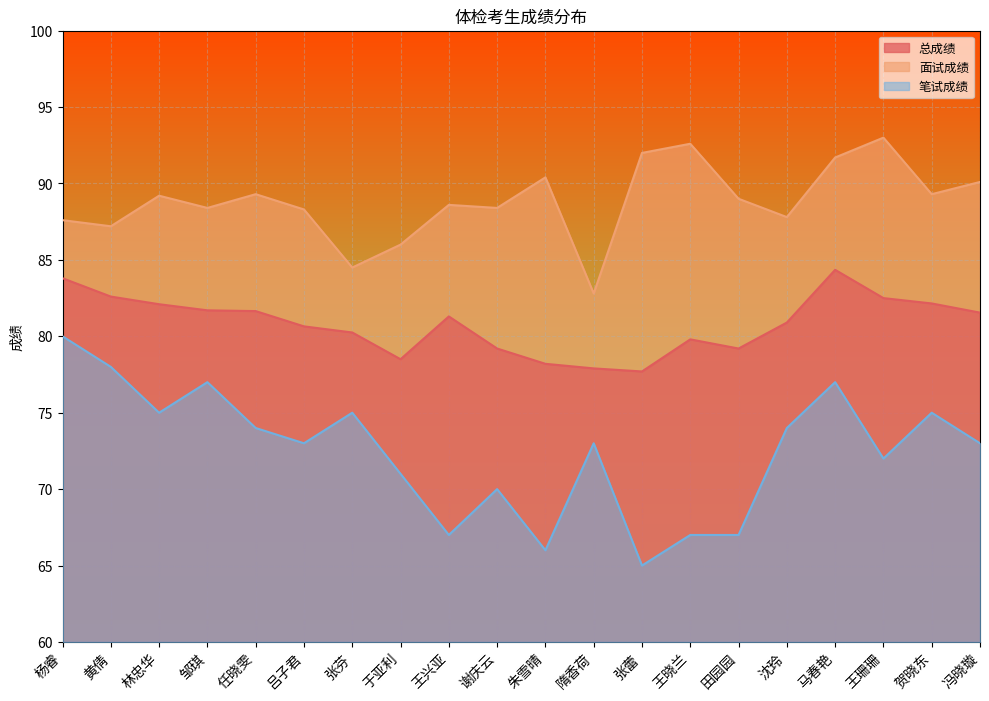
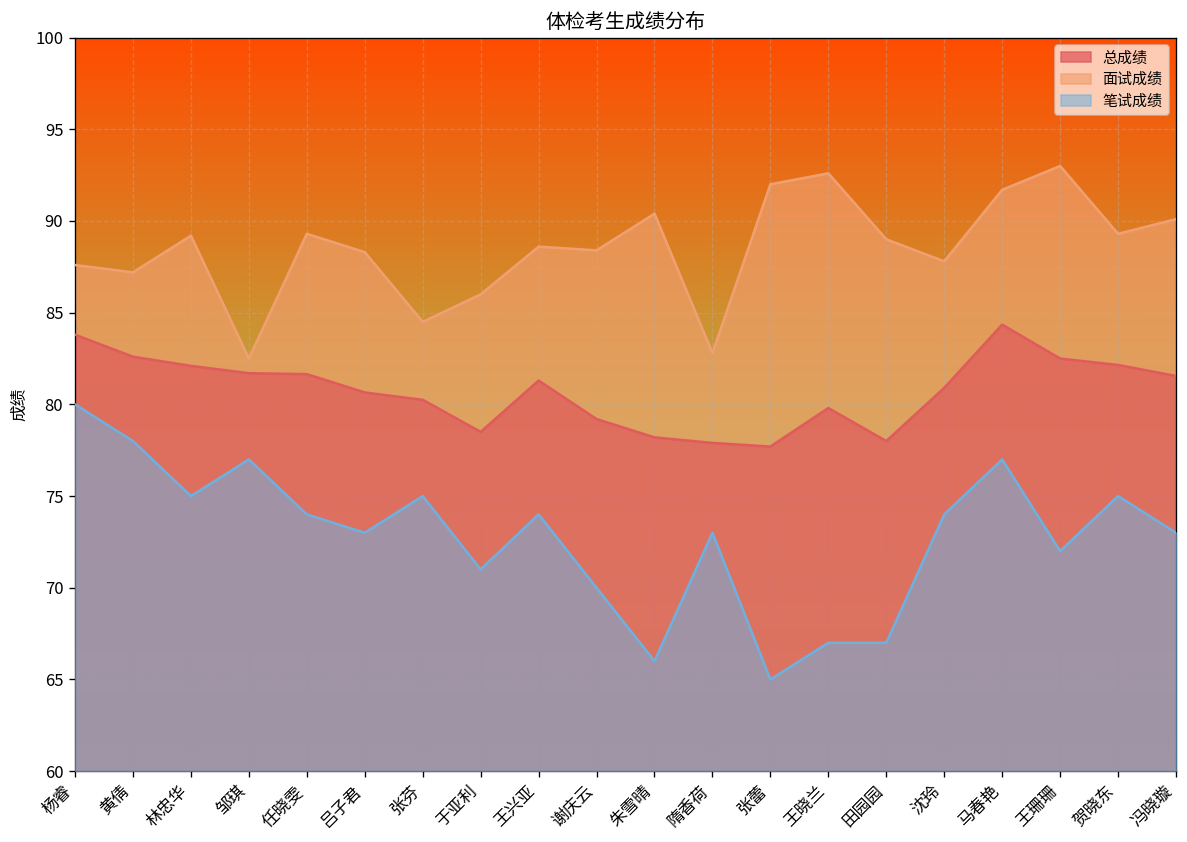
  {
    "总成绩": {
      "杨睿": 83.8,
      "黄倩": 82.6,
      "林忠华": 82.1,
      "邹琪": 81.7,
      "任晓雯": 81.7,
      "吕子君": 80.7,
      "张芬": 80.3,
      "于亚利": 78.5,
      "王兴亚": 81.3,
      "谢庆云": 79.2,
      "朱雪晴": 78.2,
      "隋香荷": 77.9,
      "张蕾": 77.7,
      "王晓兰": 79.8,
-     "田园园": 79.2,
+     "田园园": 78.0,
      "沈玲": 80.9,
      "马春艳": 84.4,
      "王珊珊": 82.5,
      "贺晓东": 82.2,
      "冯晓璇": 81.6
    },
    "面试成绩": {
      "杨睿": 87.6,
      "黄倩": 87.2,
      "林忠华": 89.2,
-     "邹琪": 88.4,
+     "邹琪": 82.5,
      "任晓雯": 89.3,
      "吕子君": 88.3,
      "张芬": 84.5,
      "于亚利": 86.0,
      "王兴亚": 88.6,
      "谢庆云": 88.4,
      "朱雪晴": 90.4,
      "隋香荷": 82.8,
      "张蕾": 92.0,
      "王晓兰": 92.6,
      "田园园": 89.0,
      "沈玲": 87.8,
      "马春艳": 91.7,
      "王珊珊": 93.0,
      "贺晓东": 89.3,
      "冯晓璇": 90.1
    },
    "笔试成绩": {
      "杨睿": 80,
      "黄倩": 78,
      "林忠华": 75,
      "邹琪": 77,
      "任晓雯": 74,
      "吕子君": 73,
      "张芬": 75,
      "于亚利": 71,
-     "王兴亚": 67,
+     "王兴亚": 74,
      "谢庆云": 70,
      "朱雪晴": 66,
      "隋香荷": 73,
      "张蕾": 65,
      "王晓兰": 67,
      "田园园": 67,
      "沈玲": 74,
      "马春艳": 77,
      "王珊珊": 72,
      "贺晓东": 75,
      "冯晓璇": 73
    }
  }
